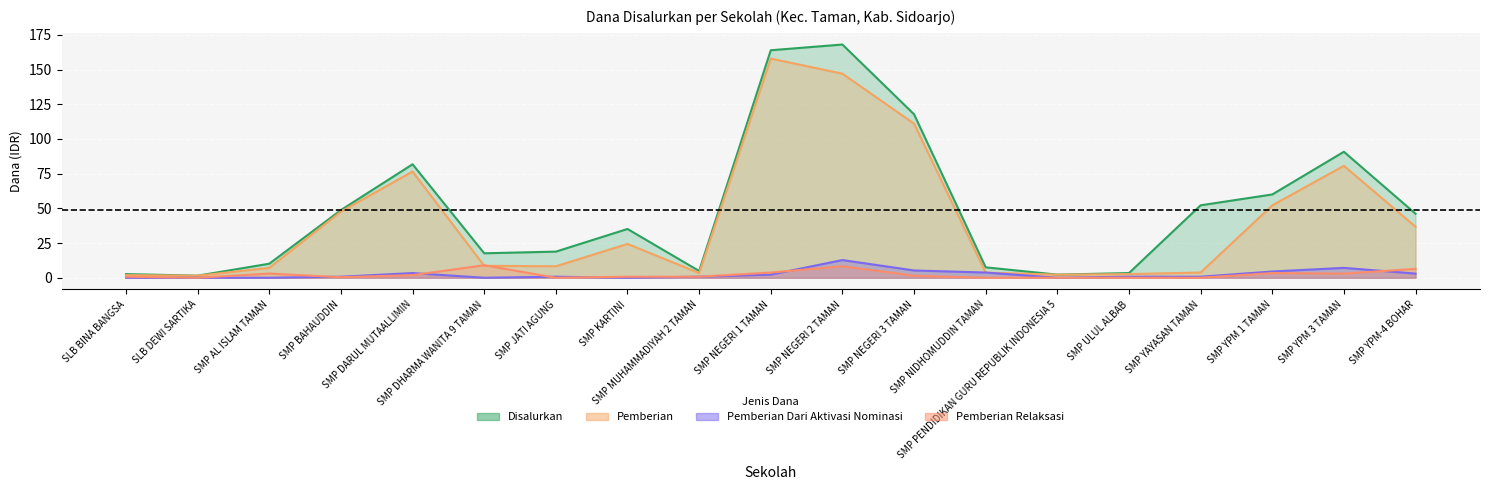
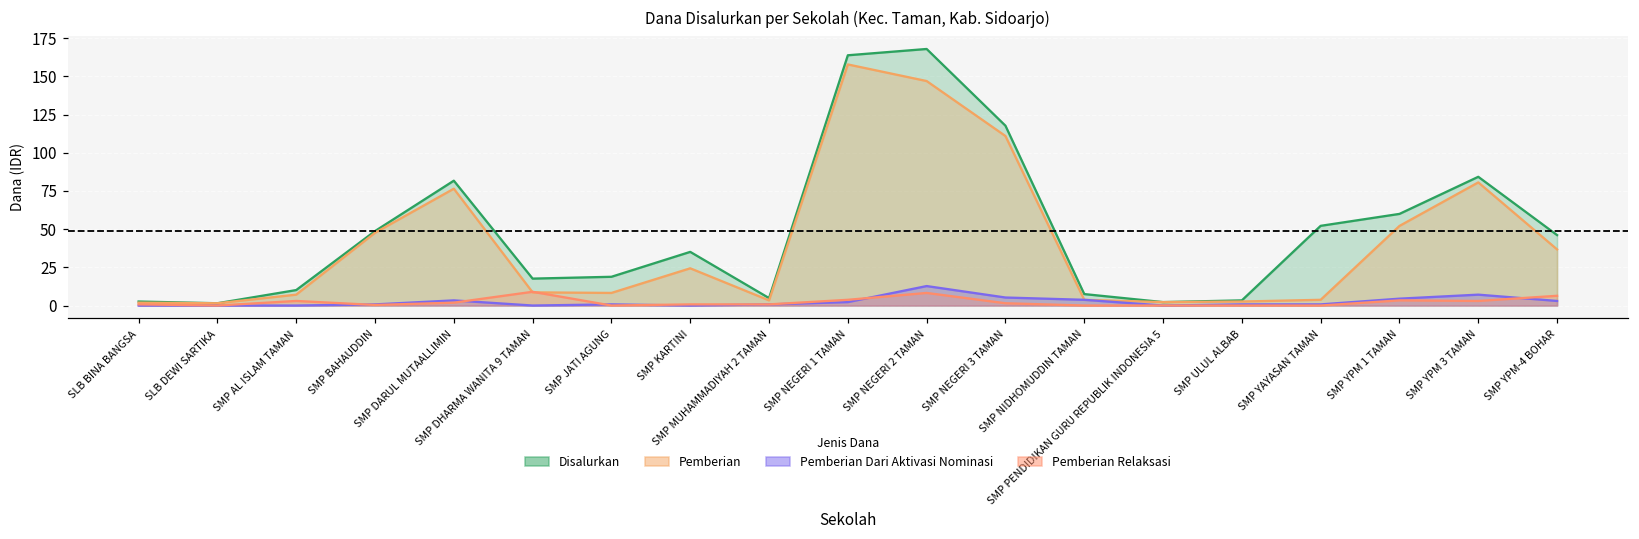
  {
    "Disalurkan": {
      "SMP AL ISLAM TAMAN": 10,
      "SMP DARUL MUTAALLIMIN": 82,
      "SMP DHARMA WANITA 9 TAMAN": 18,
      "SMP JATI AGUNG": 19,
      "SMP KARTINI": 35,
      "SMP NEGERI 1 TAMAN": 164,
      "SMP NEGERI 2 TAMAN": 168,
      "SMP NEGERI 3 TAMAN": 118,
      "SMP NIDHOMUDDIN TAMAN": 8,
      "SMP YAYASAN TAMAN": 52,
      "SMP YPM 1 TAMAN": 60,
-     "SMP YPM 3 TAMAN": 91,
+     "SMP YPM 3 TAMAN": 84,
      "SMP YPM-4 BOHAR": 46
    },
    "Pemberian Dari Aktivasi Nominasi": {
      "SMP AL ISLAM TAMAN": 0,
      "SMP DHARMA WANITA 9 TAMAN": 0,
      "SMP NEGERI 2 TAMAN": 13,
      "SMP NEGERI 3 TAMAN": 5,
      "SMP YPM 3 TAMAN": 7,
      "SMP YPM-4 BOHAR": 3
    }
  }
